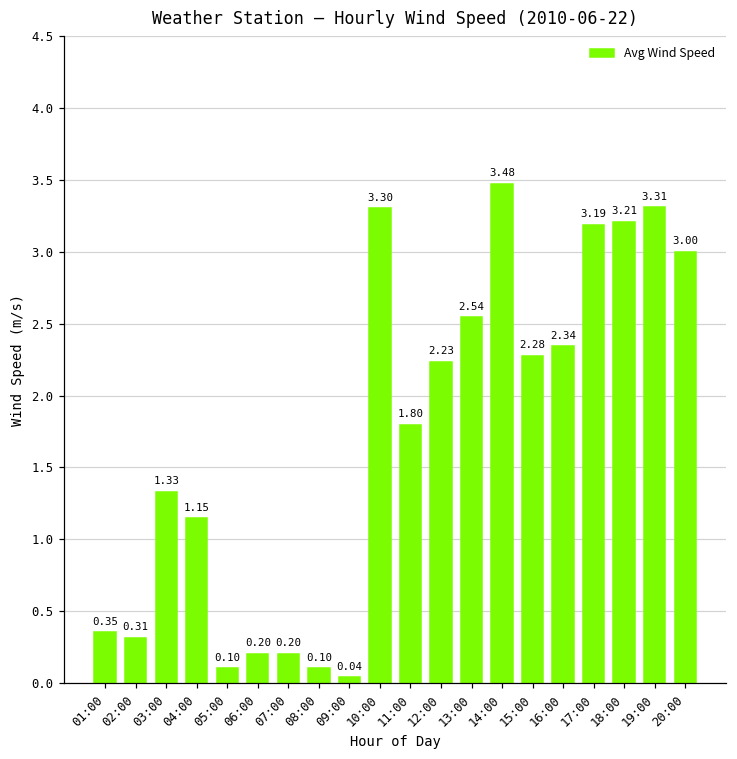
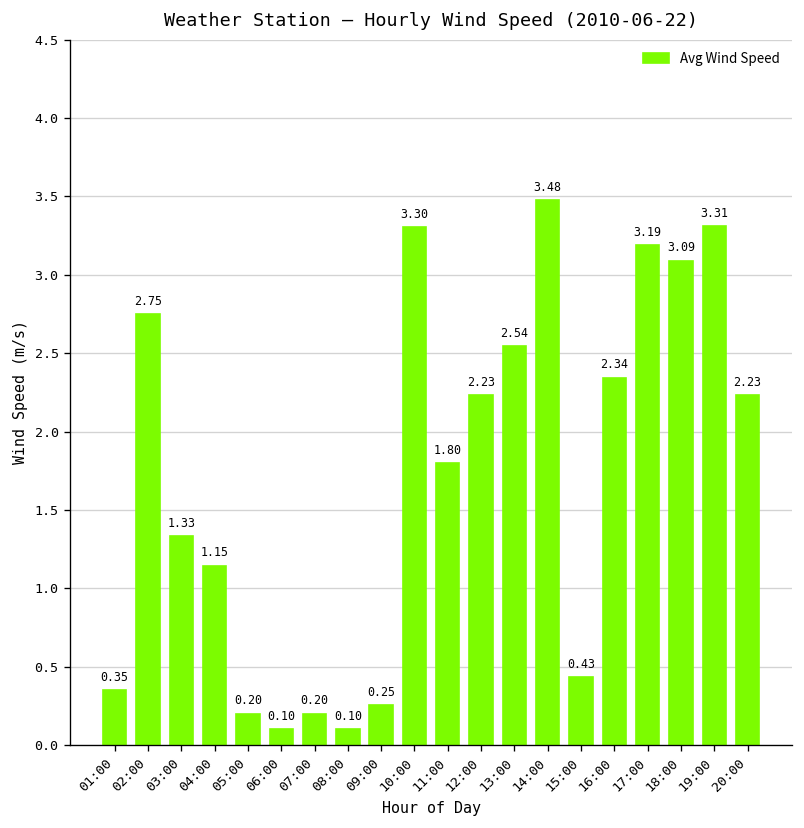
  {
    "01:00": 0.35,
-   "02:00": 0.31,
+   "02:00": 2.75,
    "03:00": 1.33,
    "04:00": 1.15,
-   "05:00": 0.10,
-   "06:00": 0.20,
+   "05:00": 0.20,
+   "06:00": 0.10,
    "07:00": 0.20,
    "08:00": 0.10,
-   "09:00": 0.04,
+   "09:00": 0.25,
    "10:00": 3.30,
    "11:00": 1.80,
    "12:00": 2.23,
    "13:00": 2.54,
    "14:00": 3.48,
-   "15:00": 2.28,
+   "15:00": 0.43,
    "16:00": 2.34,
    "17:00": 3.19,
-   "18:00": 3.21,
+   "18:00": 3.09,
    "19:00": 3.31,
-   "20:00": 3.00
+   "20:00": 2.23
  }
